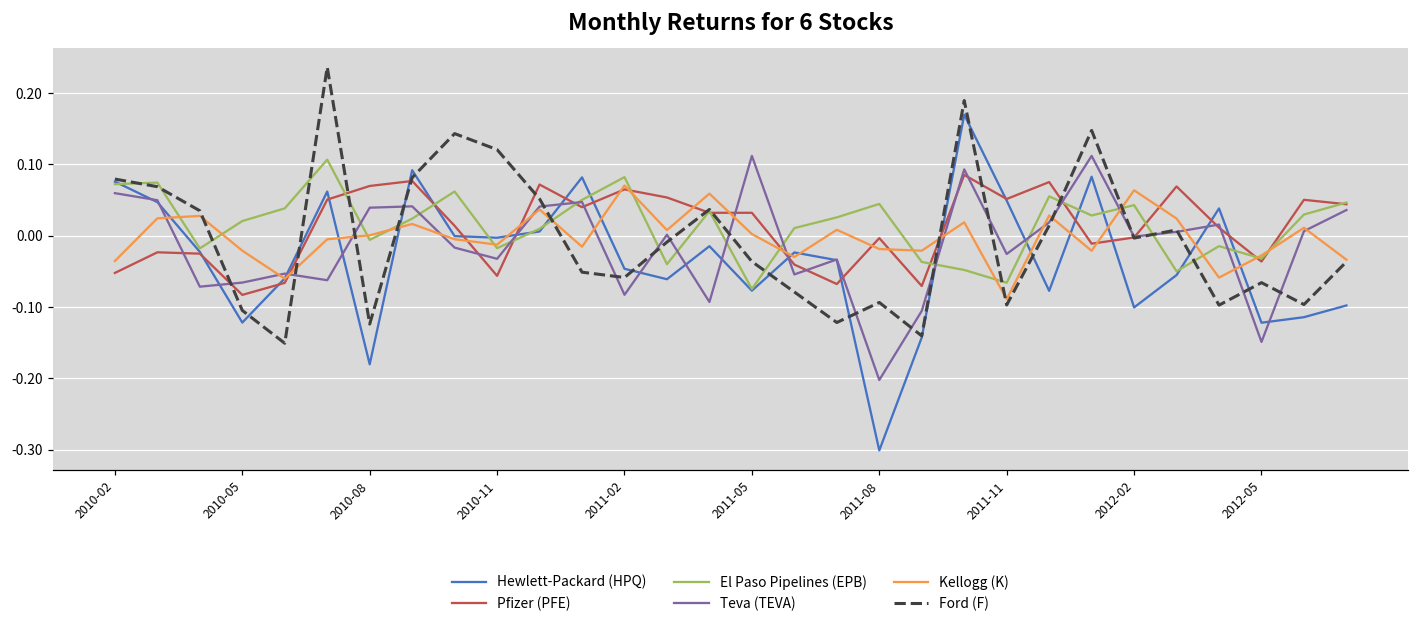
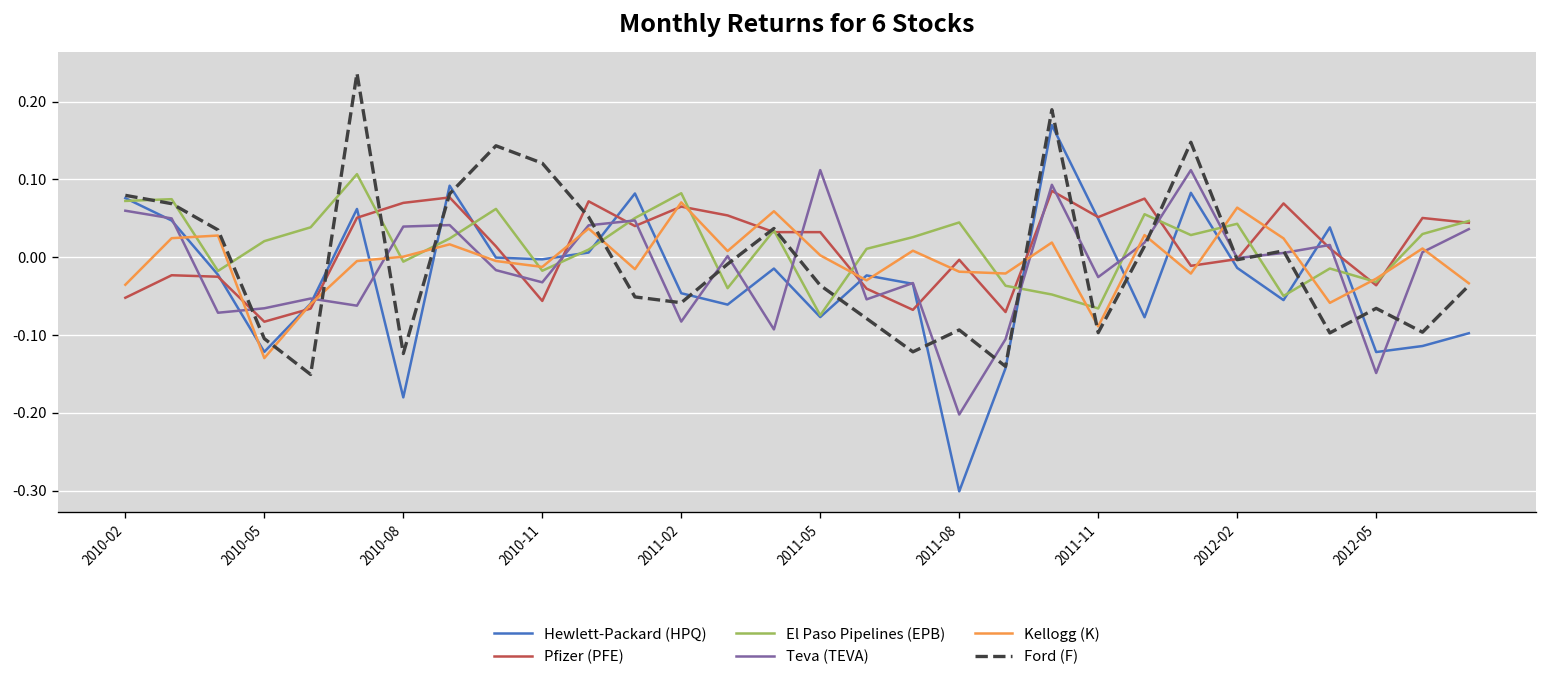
  {
    "Hewlett-Packard (HPQ)": {
      "2010-05": -0.12,
      "2010-08": -0.18,
      "2010-11": 0.00,
      "2011-02": -0.05,
      "2011-08": -0.30,
-     "2012-02": -0.10,
+     "2012-02": -0.01,
      "2012-05": -0.12
    },
    "Pfizer (PFE)": {
      "2010-02": -0.05,
      "2010-05": -0.08,
      "2010-08": 0.07,
      "2010-11": -0.06,
      "2011-02": 0.06,
      "2011-05": 0.03,
      "2011-08": 0.00,
      "2012-05": -0.04
    },
    "El Paso Pipelines (EPB)": {
      "2010-05": 0.02,
      "2010-08": -0.01,
      "2010-11": -0.02,
      "2011-02": 0.08,
      "2011-08": 0.04,
      "2011-11": -0.07,
      "2012-02": 0.04,
      "2012-05": -0.03
    },
    "Teva (TEVA)": {
      "2010-02": 0.06,
      "2010-05": -0.07,
      "2010-08": 0.04,
      "2010-11": -0.03,
      "2011-02": -0.08,
      "2011-05": 0.11,
      "2011-08": -0.20,
      "2011-11": -0.03,
      "2012-05": -0.15
    },
    "Kellogg (K)": {
      "2010-02": -0.04,
-     "2010-05": -0.02,
+     "2010-05": -0.13,
      "2010-08": 0.00,
      "2010-11": -0.01,
      "2011-02": 0.07,
      "2011-05": 0.00,
      "2011-08": -0.02,
      "2011-11": -0.09,
      "2012-02": 0.06,
      "2012-05": -0.03
    },
    "Ford (F)": {
      "2010-05": -0.10,
      "2010-08": -0.12,
      "2010-11": 0.12,
      "2011-02": -0.06,
      "2011-05": -0.04,
      "2011-08": -0.09,
      "2011-11": -0.10,
      "2012-05": -0.07
    }
  }
